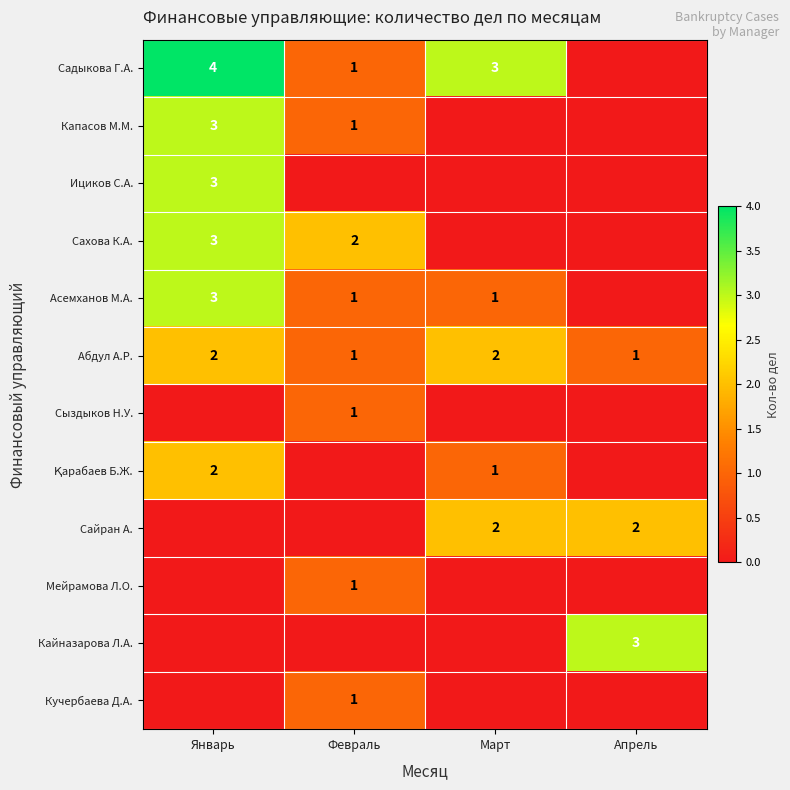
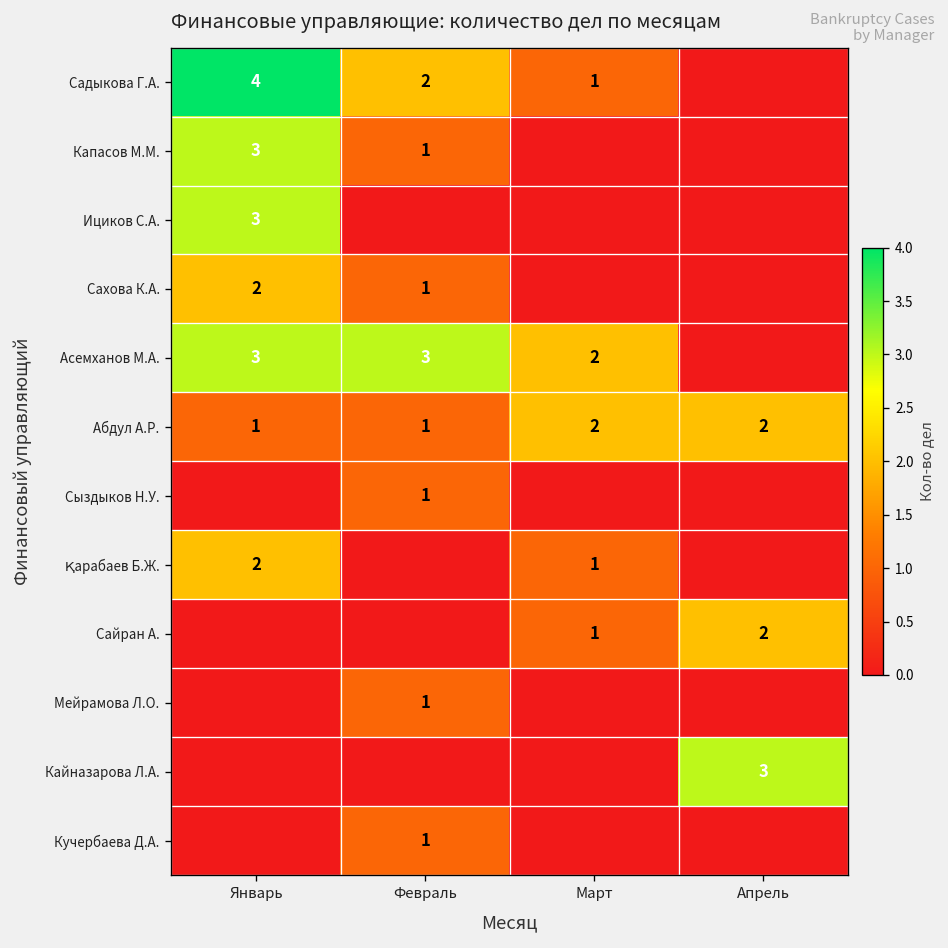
  {
    "Садыкова Г.А.": {
      "Январь": 4,
-     "Февраль": 1,
-     "Март": 3
+     "Февраль": 2,
+     "Март": 1
    },
    "Капасов М.М.": {
      "Январь": 3,
      "Февраль": 1
    },
    "Ициков С.А.": {
      "Январь": 3
    },
    "Сахова К.А.": {
-     "Январь": 3,
-     "Февраль": 2
+     "Январь": 2,
+     "Февраль": 1
    },
    "Асемханов М.А.": {
      "Январь": 3,
-     "Февраль": 1,
-     "Март": 1
+     "Февраль": 3,
+     "Март": 2
    },
    "Абдул А.Р.": {
-     "Январь": 2,
+     "Январь": 1,
      "Февраль": 1,
      "Март": 2,
-     "Апрель": 1
+     "Апрель": 2
    },
    "Сыздыков Н.У.": {
      "Февраль": 1
    },
    "Қарабаев Б.Ж.": {
      "Январь": 2,
      "Март": 1
    },
    "Сайран А.": {
-     "Март": 2,
+     "Март": 1,
      "Апрель": 2
    },
    "Мейрамова Л.О.": {
      "Февраль": 1
    },
    "Кайназарова Л.А.": {
      "Апрель": 3
    },
    "Кучербаева Д.А.": {
      "Февраль": 1
    }
  }
